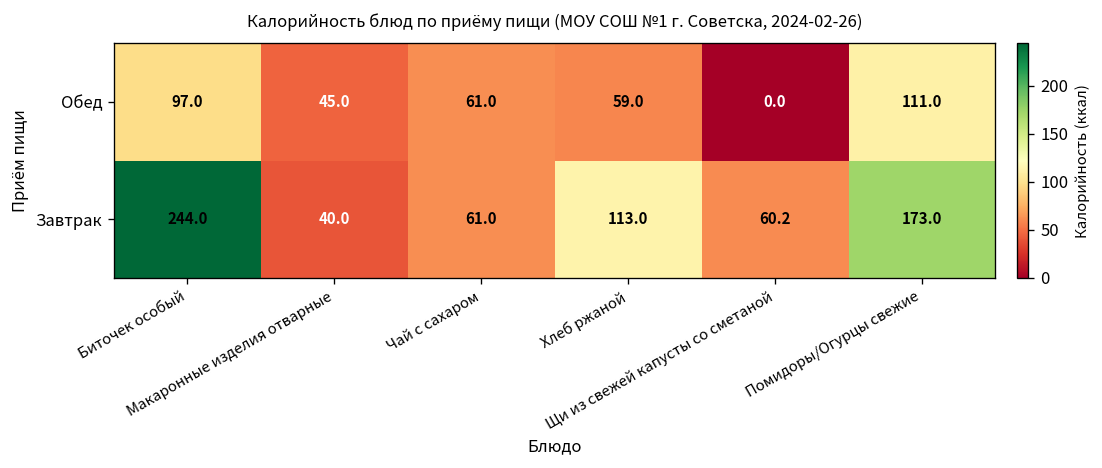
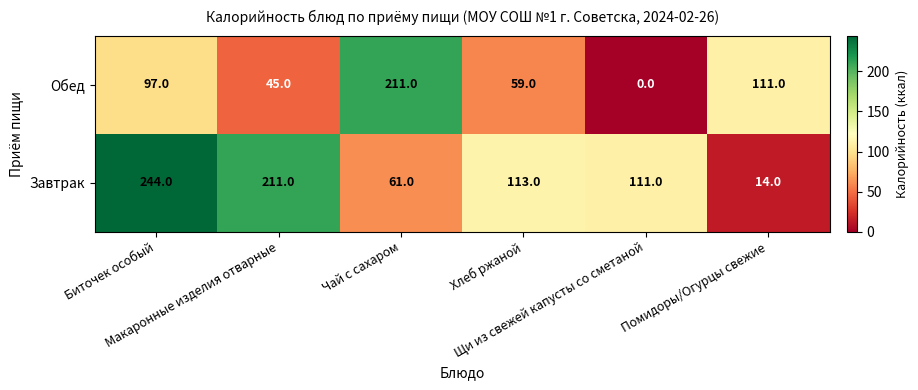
  {
    "Обед": {
      "Биточек особый": 97.0,
      "Макаронные изделия отварные": 45.0,
-     "Чай с сахаром": 61.0,
+     "Чай с сахаром": 211.0,
      "Хлеб ржаной": 59.0,
      "Щи из свежей капусты со сметаной": 0.0,
      "Помидоры/Огурцы свежие": 111.0
    },
    "Завтрак": {
      "Биточек особый": 244.0,
-     "Макаронные изделия отварные": 40.0,
+     "Макаронные изделия отварные": 211.0,
      "Чай с сахаром": 61.0,
      "Хлеб ржаной": 113.0,
-     "Щи из свежей капусты со сметаной": 60.2,
-     "Помидоры/Огурцы свежие": 173.0
+     "Щи из свежей капусты со сметаной": 111.0,
+     "Помидоры/Огурцы свежие": 14.0
    }
  }
